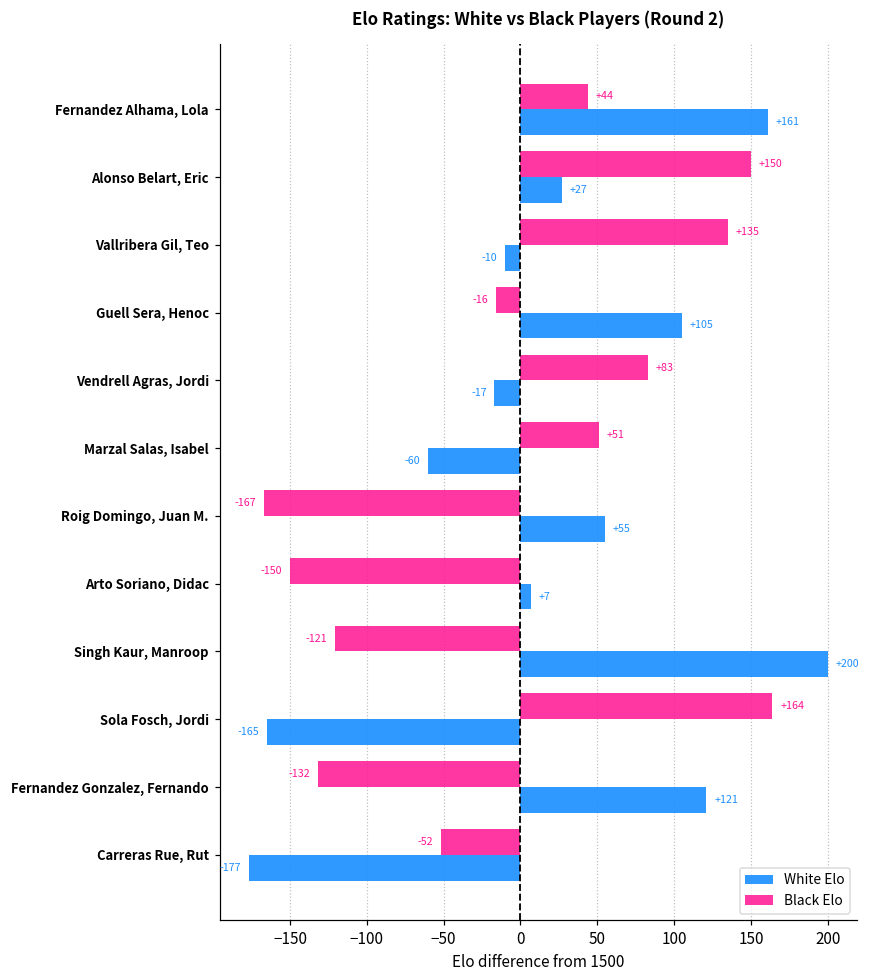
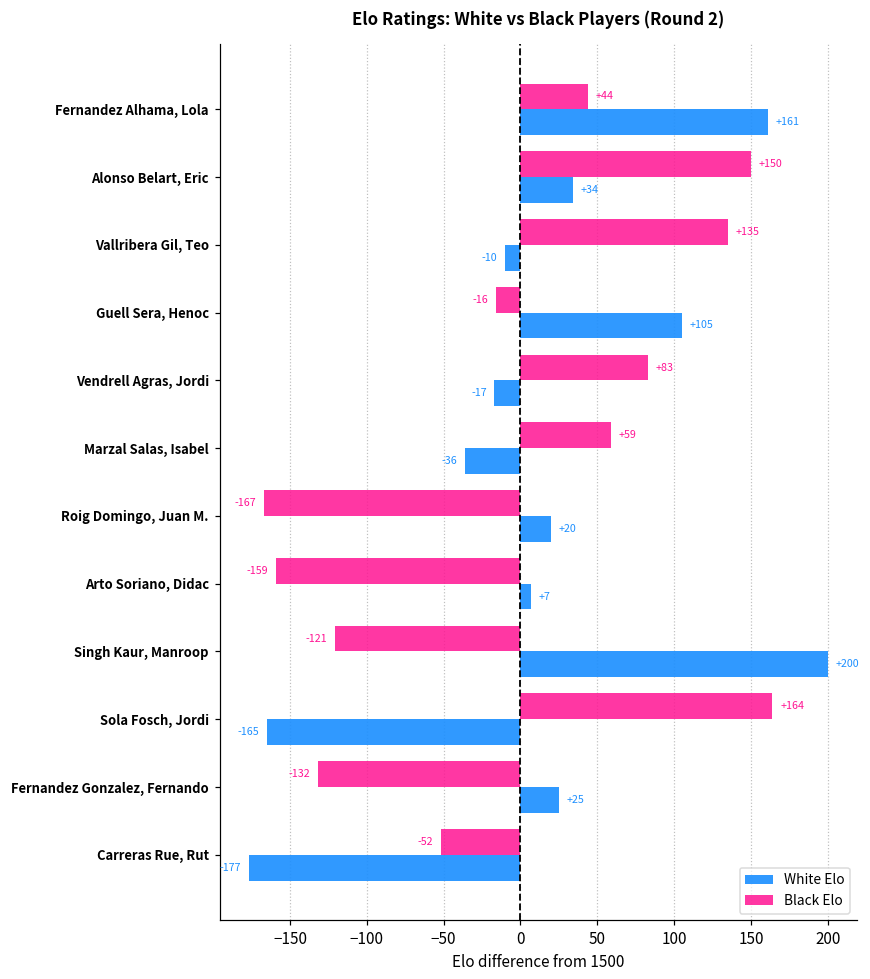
  {
    "White Elo": {
      "Fernandez Alhama, Lola": "+161",
-     "Alonso Belart, Eric": "+27",
+     "Alonso Belart, Eric": "+34",
      "Vallribera Gil, Teo": "-10",
      "Guell Sera, Henoc": "+105",
      "Vendrell Agras, Jordi": "-17",
-     "Marzal Salas, Isabel": "-60",
-     "Roig Domingo, Juan M.": "+55",
+     "Marzal Salas, Isabel": "-36",
+     "Roig Domingo, Juan M.": "+20",
      "Arto Soriano, Didac": "+7",
      "Singh Kaur, Manroop": "+200",
      "Sola Fosch, Jordi": "-165",
-     "Fernandez Gonzalez, Fernando": "+121",
+     "Fernandez Gonzalez, Fernando": "+25",
      "Carreras Rue, Rut": "-177"
    },
    "Black Elo": {
      "Fernandez Alhama, Lola": "+44",
      "Alonso Belart, Eric": "+150",
      "Vallribera Gil, Teo": "+135",
      "Guell Sera, Henoc": "-16",
      "Vendrell Agras, Jordi": "+83",
-     "Marzal Salas, Isabel": "+51",
+     "Marzal Salas, Isabel": "+59",
      "Roig Domingo, Juan M.": "-167",
-     "Arto Soriano, Didac": "-150",
+     "Arto Soriano, Didac": "-159",
      "Singh Kaur, Manroop": "-121",
      "Sola Fosch, Jordi": "+164",
      "Fernandez Gonzalez, Fernando": "-132",
      "Carreras Rue, Rut": "-52"
    }
  }
